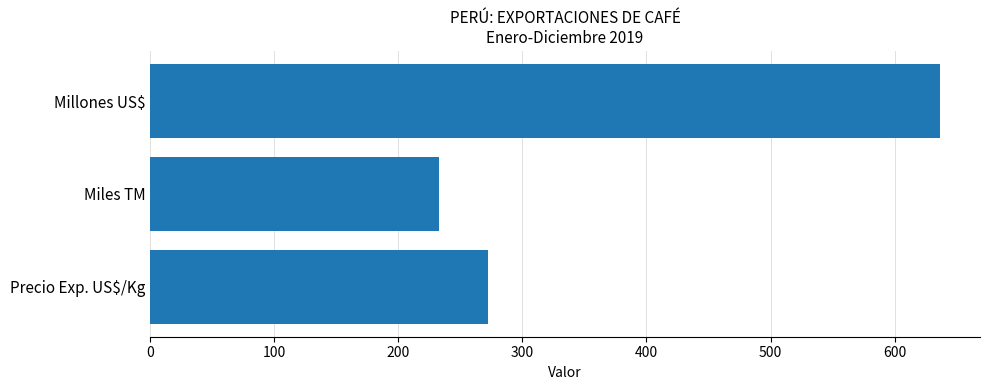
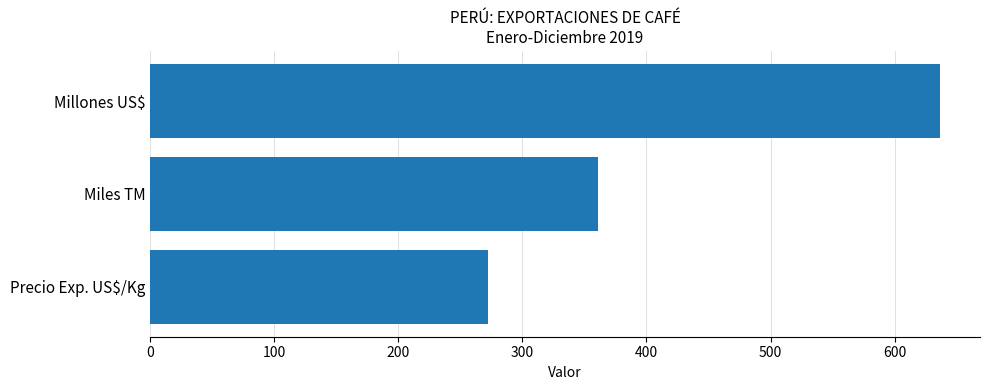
  {
    "Millones US$": 637,
-   "Miles TM": 233,
+   "Miles TM": 361,
    "Precio Exp. US$/Kg": 272
  }
